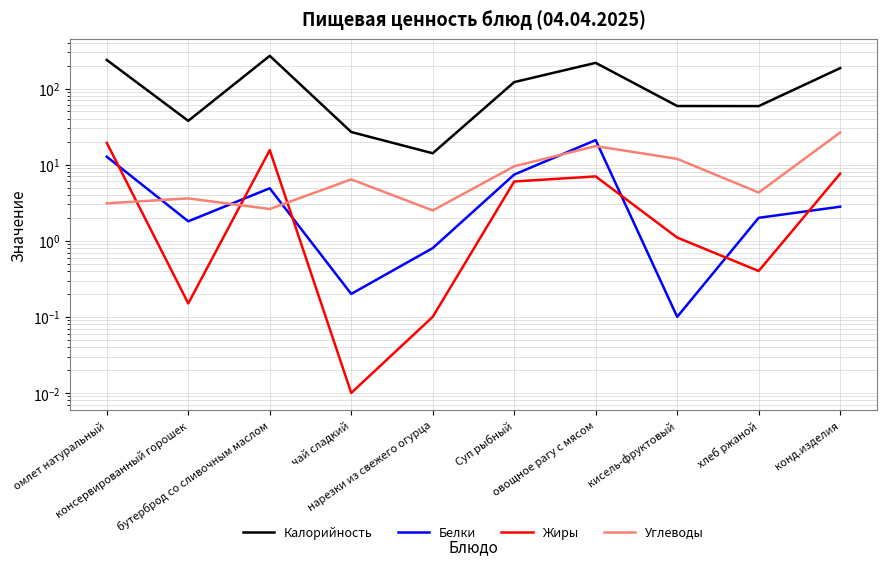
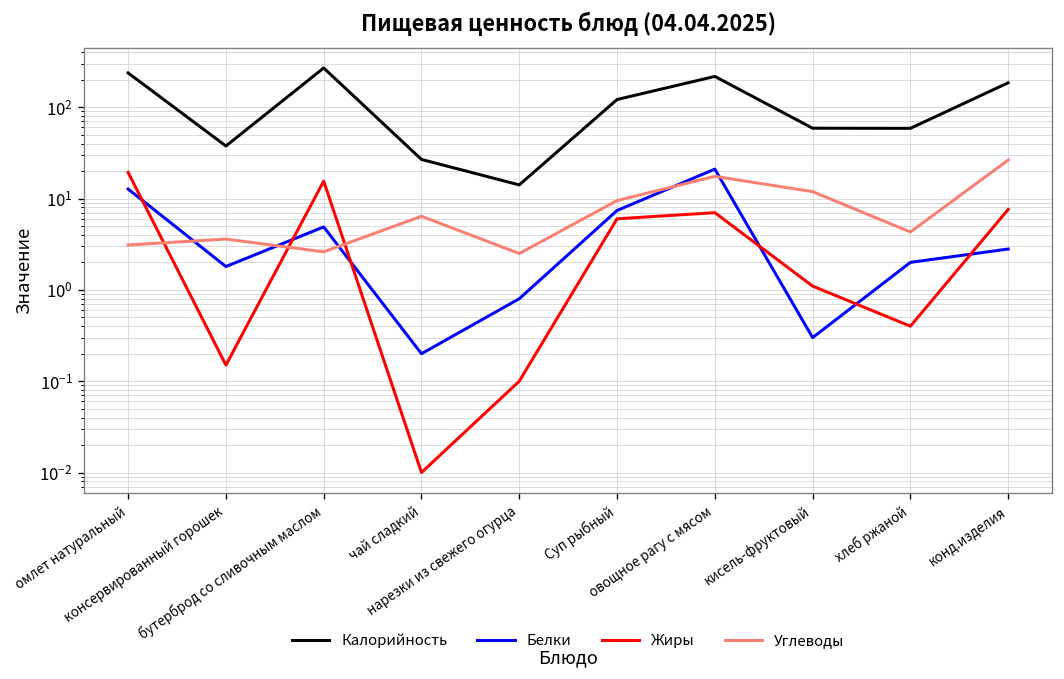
  {
    "Калорийность": {
      "омлет натуральный": 240,
      "консервированный горошек": 40,
      "бутерброд со сливочным маслом": 270,
      "чай сладкий": 27,
      "нарезки из свежего огурца": 14,
      "Суп рыбный": 120,
      "овощное рагу с мясом": 220,
      "кисель-фруктовый": 60,
      "хлеб ржаной": 60,
      "конд.изделия": 190
    },
    "Белки": {
      "омлет натуральный": 13,
      "консервированный горошек": 1.8,
      "бутерброд со сливочным маслом": 5,
      "чай сладкий": 0.2,
      "нарезки из свежего огурца": 0.8,
      "Суп рыбный": 7,
      "овощное рагу с мясом": 21,
-     "кисель-фруктовый": 0.1,
+     "кисель-фруктовый": 0.3,
      "хлеб ржаной": 2.0,
      "конд.изделия": 2.8
    },
    "Жиры": {
      "омлет натуральный": 19,
      "консервированный горошек": 0.15,
      "бутерброд со сливочным маслом": 16,
      "чай сладкий": 0.010,
      "нарезки из свежего огурца": 0.1,
      "Суп рыбный": 6,
      "овощное рагу с мясом": 7,
      "кисель-фруктовый": 1.1,
      "хлеб ржаной": 0.4,
      "конд.изделия": 8
    },
    "Углеводы": {
      "омлет натуральный": 3.1,
      "консервированный горошек": 4,
      "бутерброд со сливочным маслом": 2.6,
      "чай сладкий": 6,
      "нарезки из свежего огурца": 2.5,
      "Суп рыбный": 10,
      "овощное рагу с мясом": 18,
      "кисель-фруктовый": 12,
      "хлеб ржаной": 4,
      "конд.изделия": 26
    }
  }
